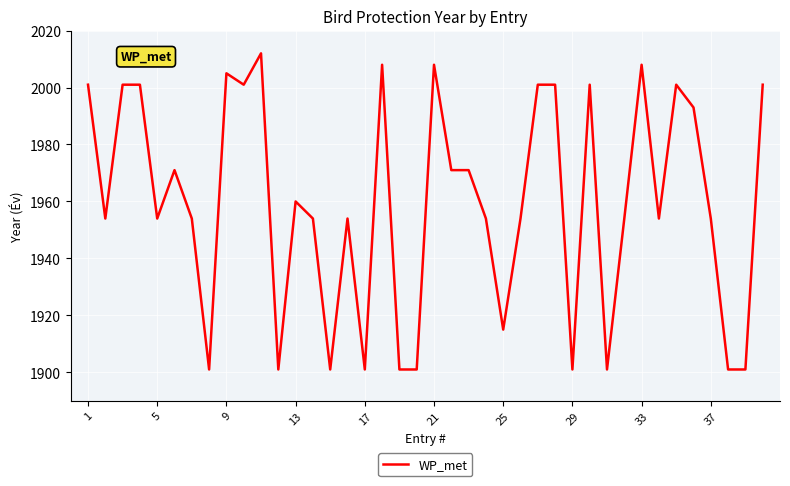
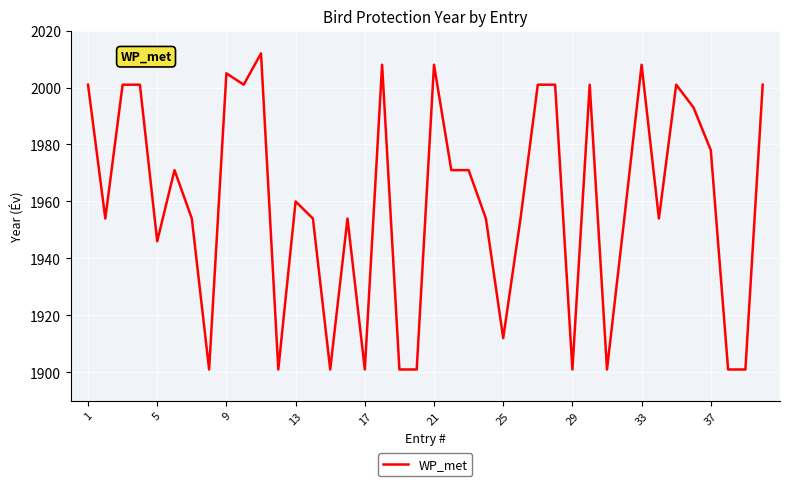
  {
    "1": 2001,
-   "5": 1954,
+   "5": 1946,
    "9": 2005,
    "13": 1960,
    "17": 1901,
    "21": 2008,
-   "25": 1915,
+   "25": 1912,
    "29": 1901,
    "33": 2008,
-   "37": 1954
+   "37": 1978
  }
